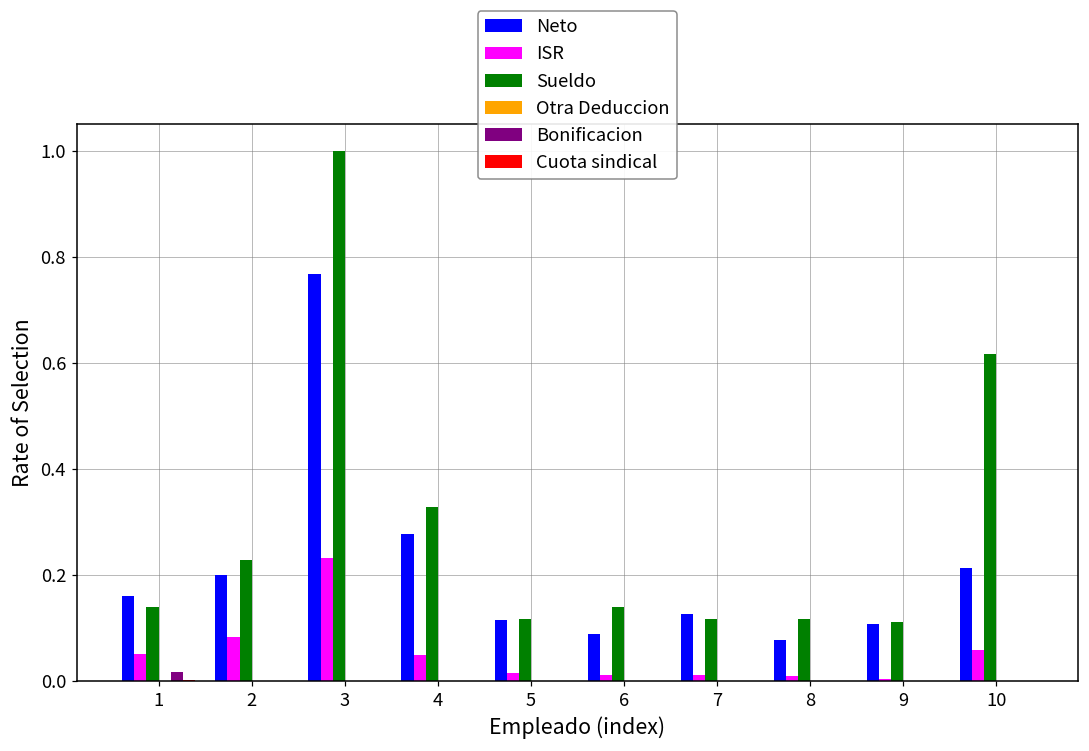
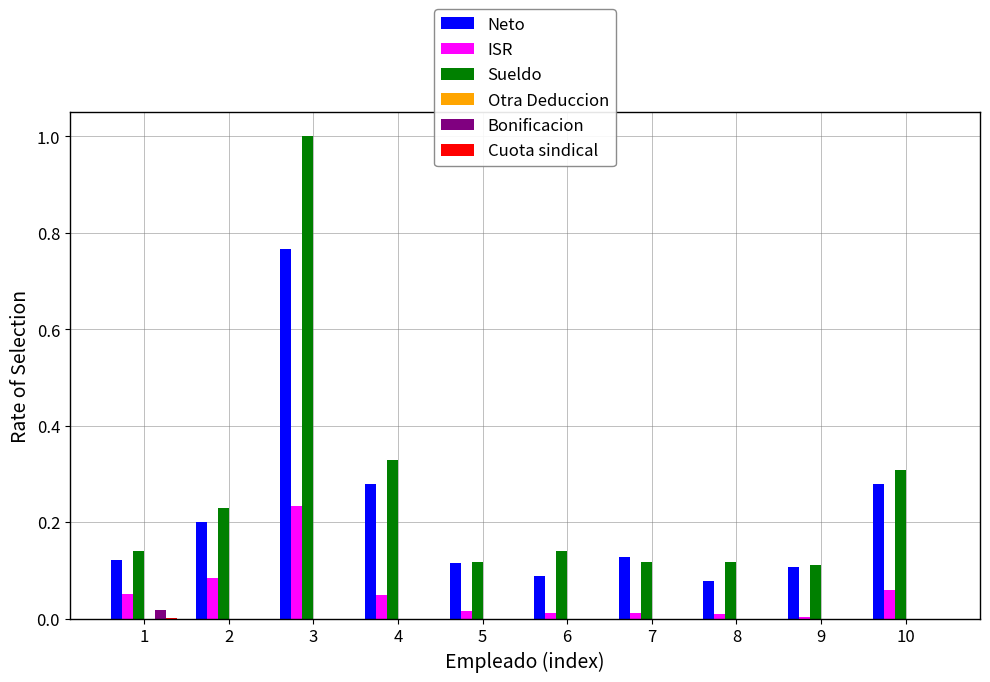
  {
    "Neto": {
-     "1": 0.16,
+     "1": 0.12,
      "2": 0.20,
      "3": 0.77,
      "4": 0.28,
      "5": 0.12,
      "6": 0.09,
      "7": 0.13,
      "8": 0.08,
      "9": 0.11,
-     "10": 0.21
+     "10": 0.28
    },
    "ISR": {
      "1": 0.05,
      "2": 0.08,
      "3": 0.23,
      "4": 0.05,
      "5": 0.02,
      "6": 0.01,
      "7": 0.01,
      "8": 0.01,
      "10": 0.06
    },
    "Sueldo": {
      "1": 0.14,
      "2": 0.23,
      "3": 1.00,
      "4": 0.33,
      "5": 0.12,
      "6": 0.14,
      "7": 0.12,
      "8": 0.12,
      "9": 0.11,
-     "10": 0.62
+     "10": 0.31
    },
    "Otra Deduccion": {
      "1": 0.00,
      "2": 0.00,
      "3": 0.00,
      "4": 0.00,
      "5": 0.00,
      "6": 0.00,
      "7": 0.00,
      "8": 0.00,
      "9": 0.00,
      "10": 0.00
    },
    "Bonificacion": {
      "1": 0.02,
      "2": 0.00,
      "3": 0.00,
      "4": 0.00,
      "5": 0.00,
      "6": 0.00,
      "7": 0.00,
      "8": 0.00,
      "9": 0.00,
      "10": 0.00
    },
    "Cuota sindical": {
      "2": 0.00,
      "3": 0.00,
      "4": 0.00,
      "5": 0.00,
      "6": 0.00,
      "7": 0.00,
      "8": 0.00,
      "9": 0.00,
      "10": 0.00
    }
  }
